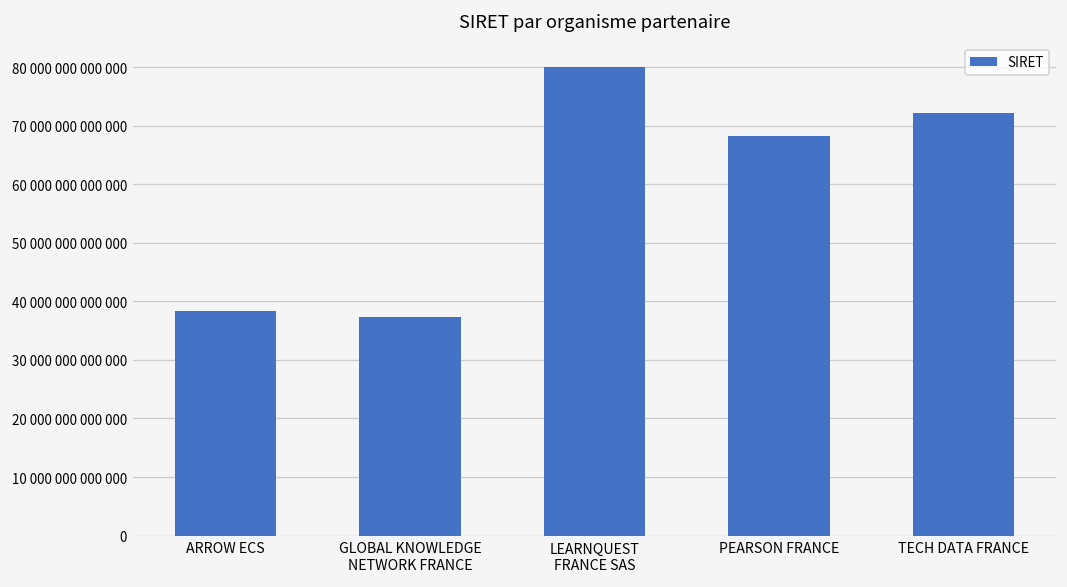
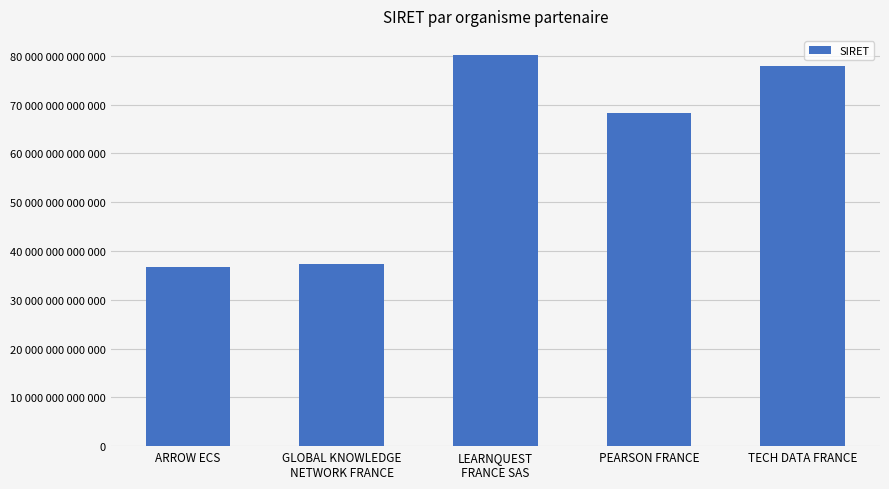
  {
-   "ARROW ECS": 38000000000000,
+   "ARROW ECS": 37000000000000,
    "GLOBAL KNOWLEDGE NETWORK FRANCE": 37000000000000,
    "LEARNQUEST FRANCE SAS": 80000000000000,
    "PEARSON FRANCE": 68000000000000,
-   "TECH DATA FRANCE": 72000000000000
+   "TECH DATA FRANCE": 78000000000000
  }
